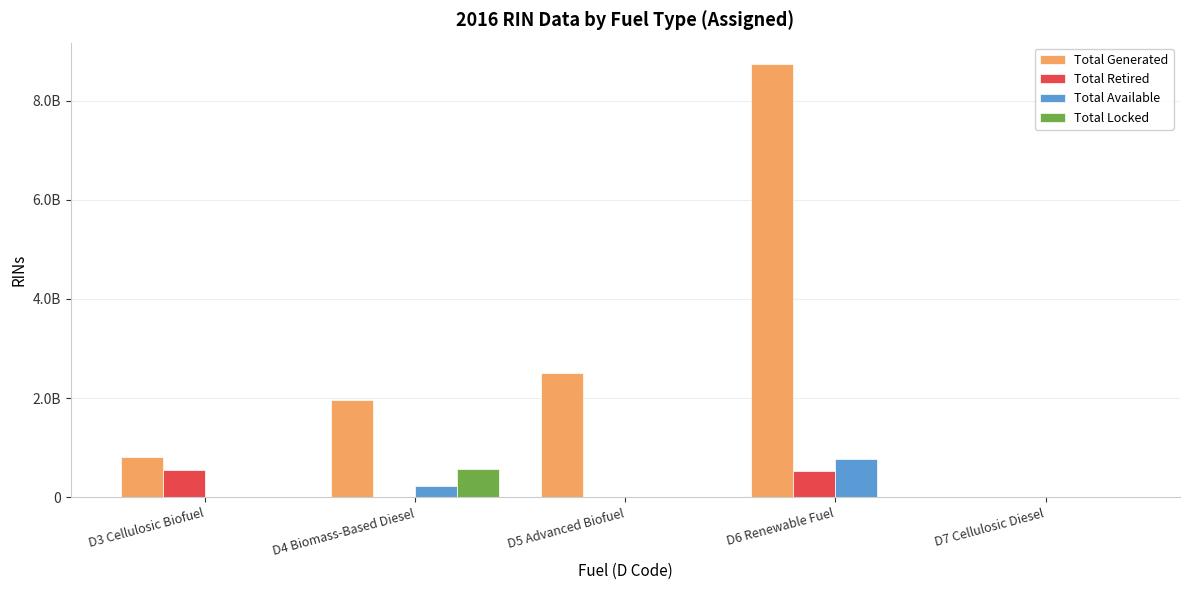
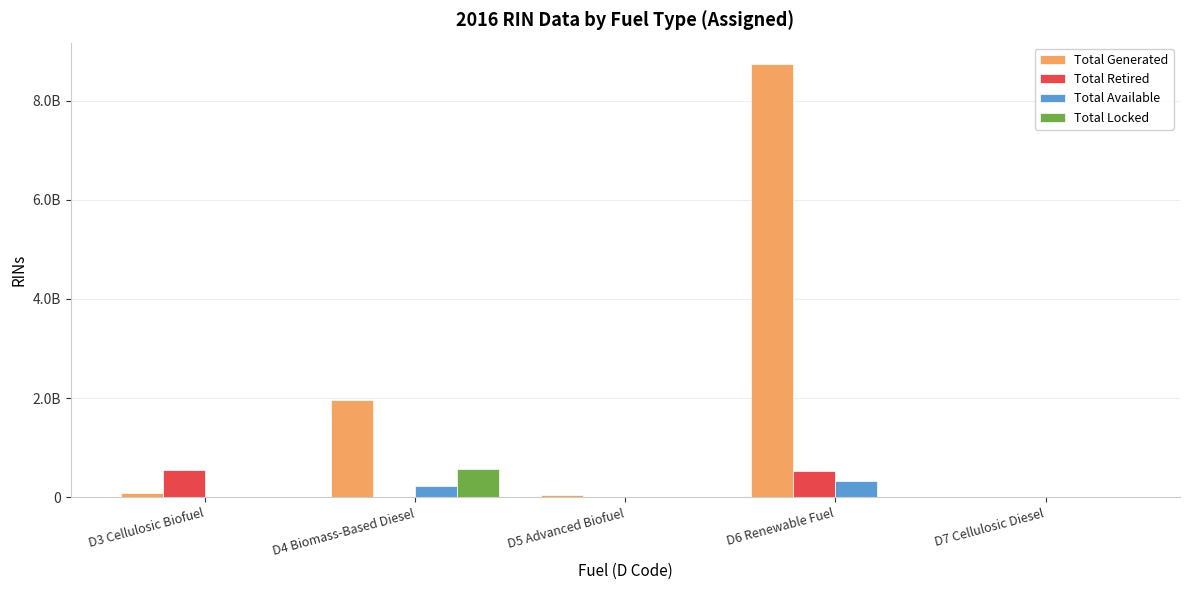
  {
    "Total Generated": {
-     "D3 Cellulosic Biofuel": 800000000,
+     "D3 Cellulosic Biofuel": 100000000,
      "D4 Biomass-Based Diesel": 2000000000,
-     "D5 Advanced Biofuel": 2500000000,
+     "D5 Advanced Biofuel": 100000000,
      "D6 Renewable Fuel": 8700000000
    },
    "Total Retired": {
      "D3 Cellulosic Biofuel": 500000000,
      "D6 Renewable Fuel": 500000000
    },
    "Total Available": {
      "D4 Biomass-Based Diesel": 200000000,
-     "D6 Renewable Fuel": 800000000,
+     "D6 Renewable Fuel": 300000000,
      "D7 Cellulosic Diesel": 0
    },
    "Total Locked": {
      "D3 Cellulosic Biofuel": 0,
      "D4 Biomass-Based Diesel": 600000000,
      "D7 Cellulosic Diesel": 0
    }
  }
